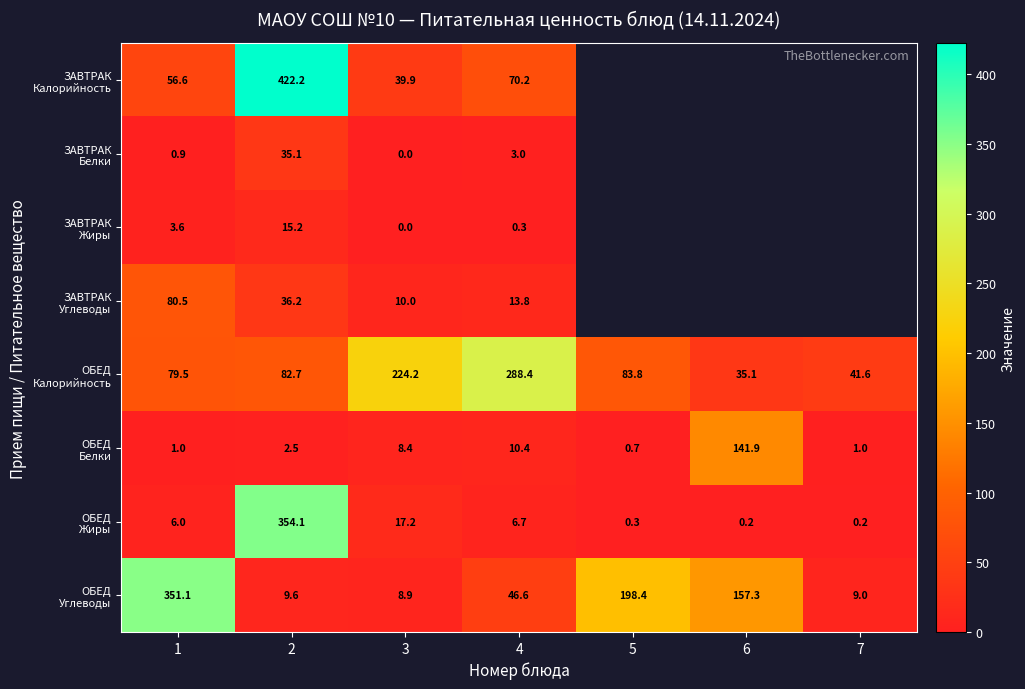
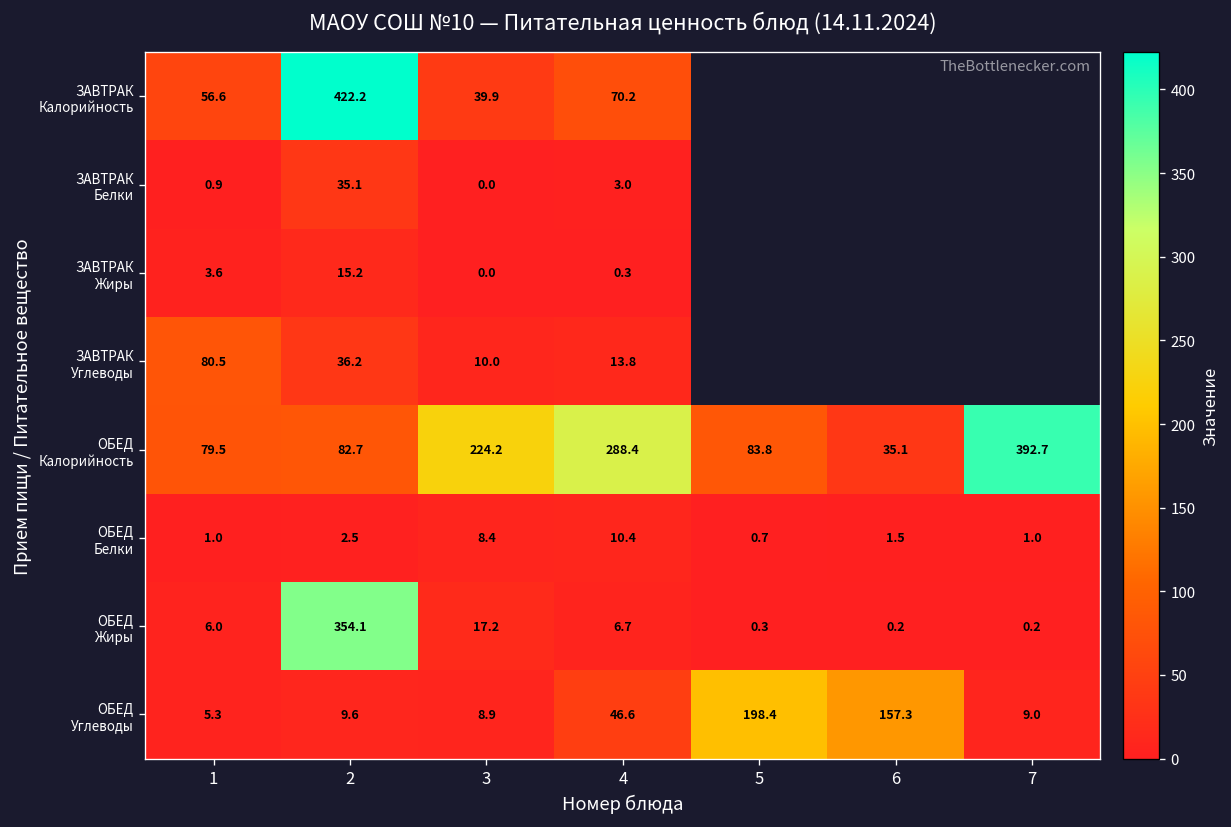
  {
    "ЗАВТРАК Калорийность": {
      "1": 56.6,
      "2": 422.2,
      "3": 39.9,
      "4": 70.2
    },
    "ЗАВТРАК Белки": {
      "1": 0.9,
      "2": 35.1,
      "3": 0.0,
      "4": 3.0
    },
    "ЗАВТРАК Жиры": {
      "1": 3.6,
      "2": 15.2,
      "3": 0.0,
      "4": 0.3
    },
    "ЗАВТРАК Углеводы": {
      "1": 80.5,
      "2": 36.2,
      "3": 10.0,
      "4": 13.8
    },
    "ОБЕД Калорийность": {
      "1": 79.5,
      "2": 82.7,
      "3": 224.2,
      "4": 288.4,
      "5": 83.8,
      "6": 35.1,
-     "7": 41.6
+     "7": 392.7
    },
    "ОБЕД Белки": {
      "1": 1.0,
      "2": 2.5,
      "3": 8.4,
      "4": 10.4,
      "5": 0.7,
-     "6": 141.9,
+     "6": 1.5,
      "7": 1.0
    },
    "ОБЕД Жиры": {
      "1": 6.0,
      "2": 354.1,
      "3": 17.2,
      "4": 6.7,
      "5": 0.3,
      "6": 0.2,
      "7": 0.2
    },
    "ОБЕД Углеводы": {
-     "1": 351.1,
+     "1": 5.3,
      "2": 9.6,
      "3": 8.9,
      "4": 46.6,
      "5": 198.4,
      "6": 157.3,
      "7": 9.0
    }
  }
